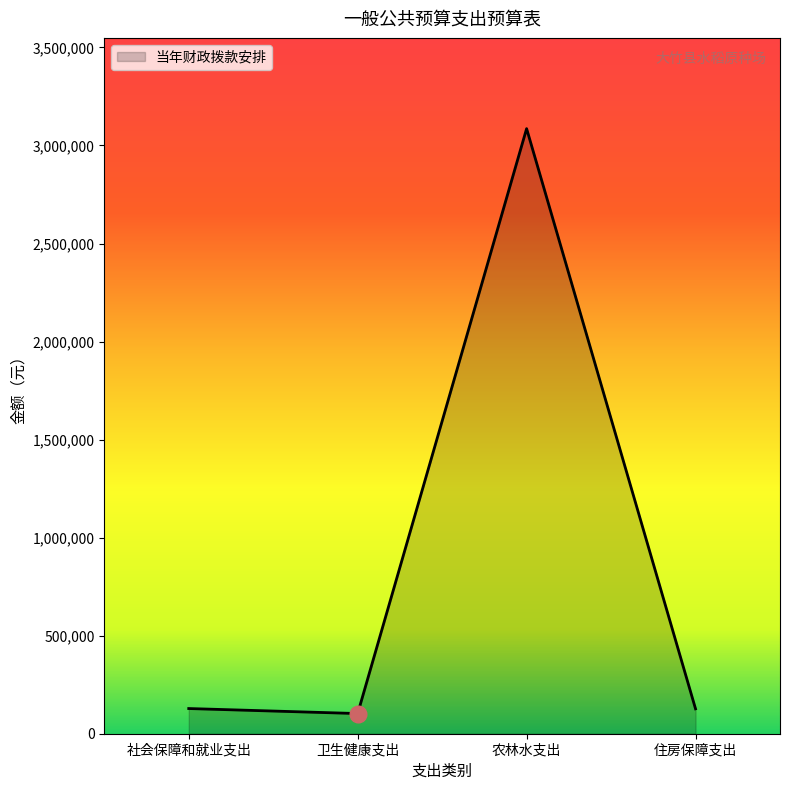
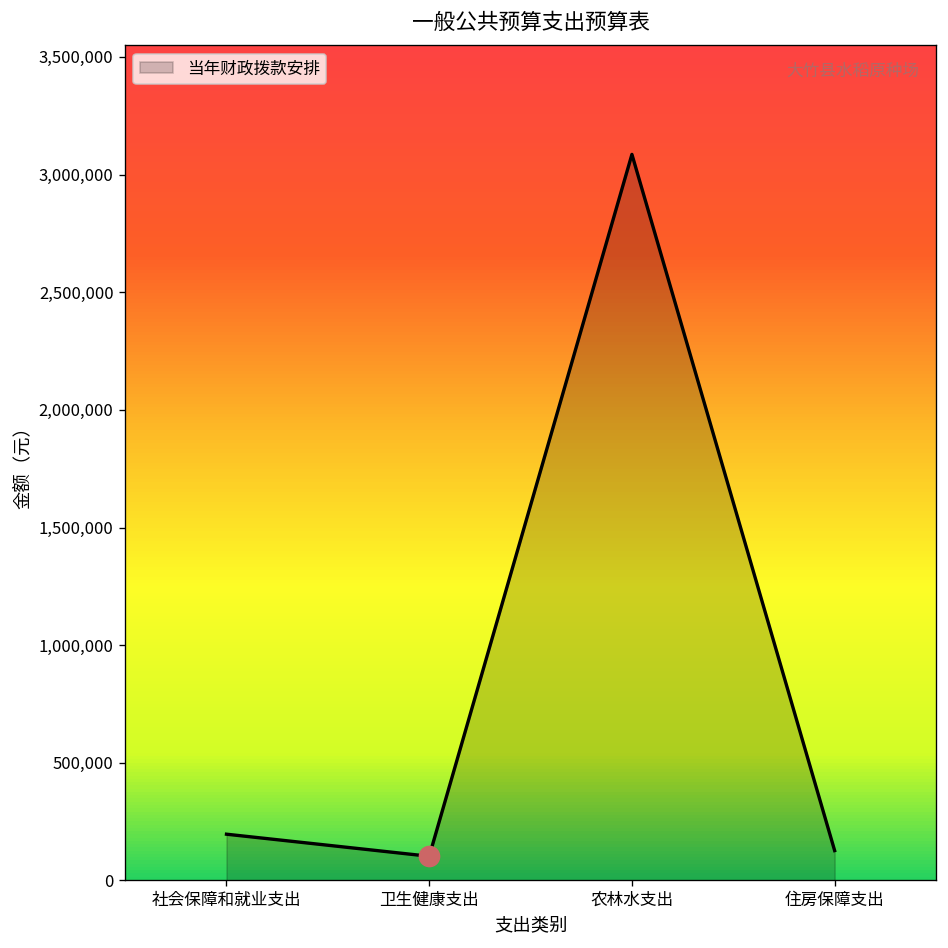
  {
    "当年财政拨款安排": {
-     "社会保障和就业支出": "130,000",
+     "社会保障和就业支出": "200,000",
      "农林水支出": "3,090,000",
      "住房保障支出": "130,000"
    }
  }
